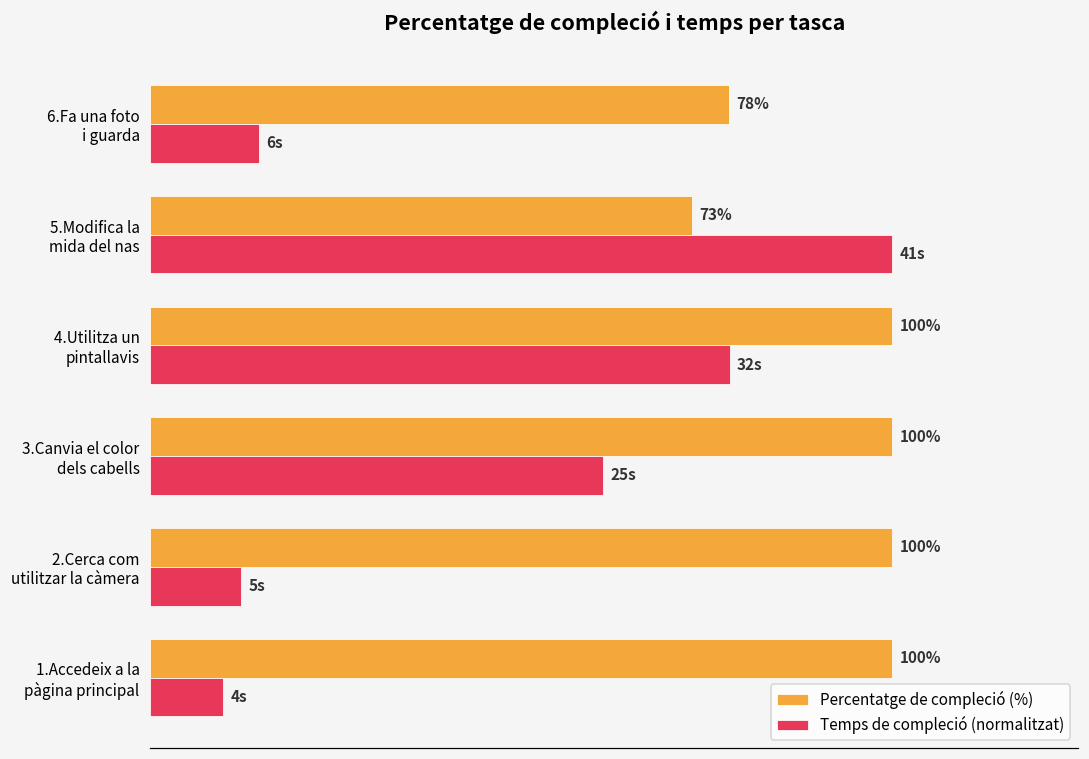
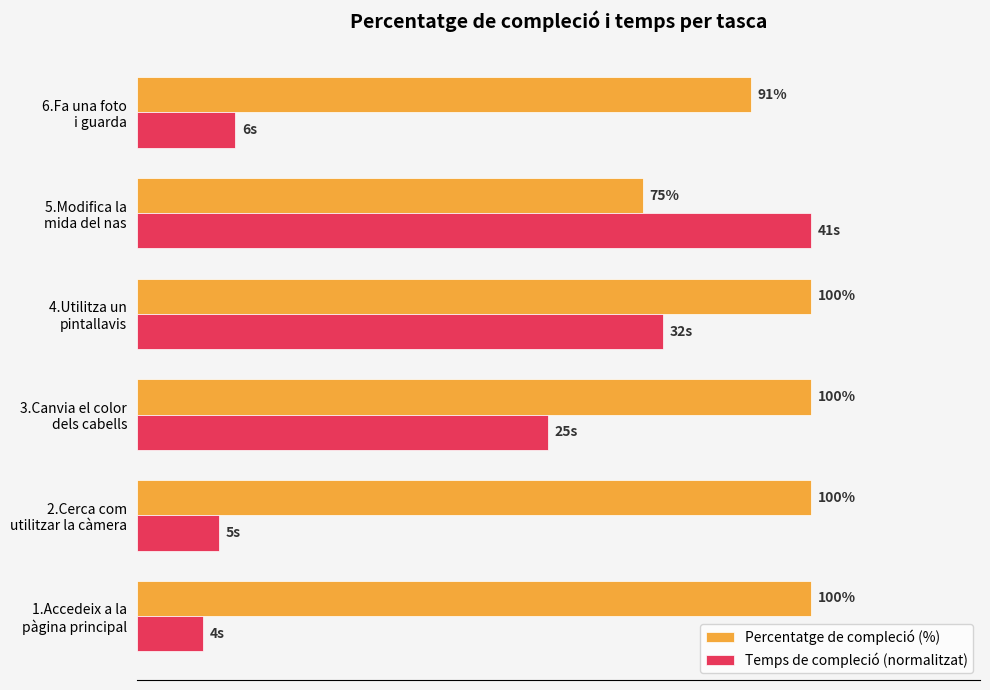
  {
    "Percentatge de compleció (%)": {
-     "6.Fa una foto i guarda": "78%",
-     "5.Modifica la mida del nas": "73%",
+     "6.Fa una foto i guarda": "91%",
+     "5.Modifica la mida del nas": "75%",
      "4.Utilitza un pintallavis": "100%",
      "3.Canvia el color dels cabells": "100%",
      "2.Cerca com utilitzar la càmera": "100%",
      "1.Accedeix a la pàgina principal": "100%"
    }
  }
